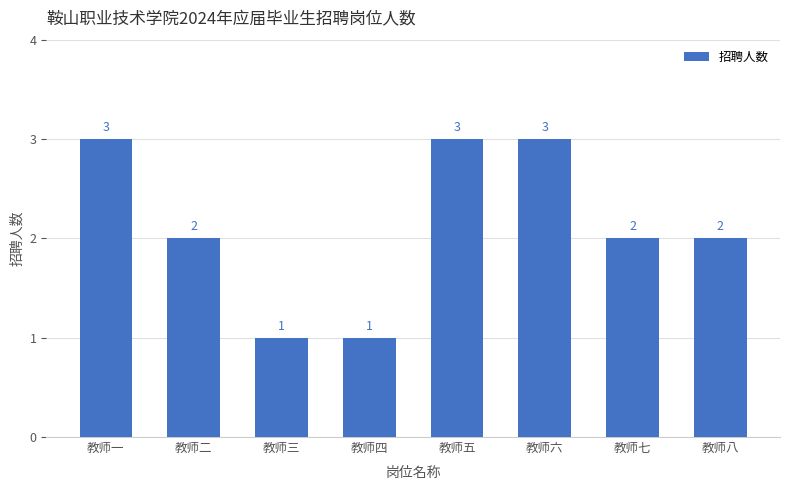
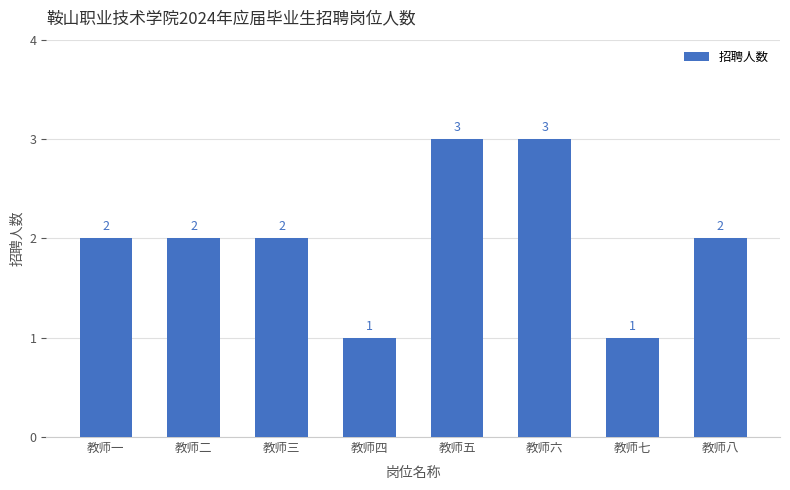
  {
-   "教师一": 3,
+   "教师一": 2,
    "教师二": 2,
-   "教师三": 1,
+   "教师三": 2,
    "教师四": 1,
    "教师五": 3,
    "教师六": 3,
-   "教师七": 2,
+   "教师七": 1,
    "教师八": 2
  }
